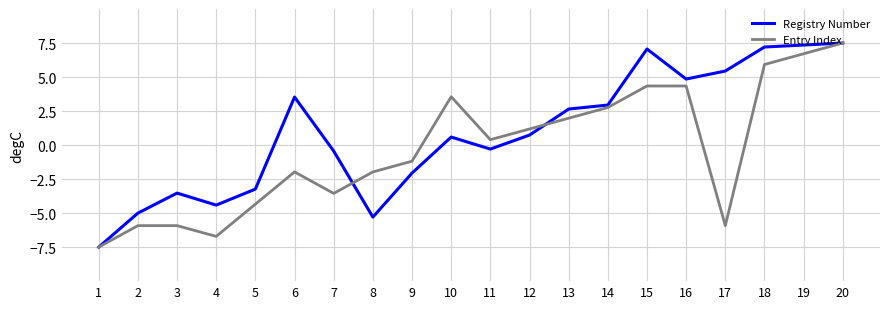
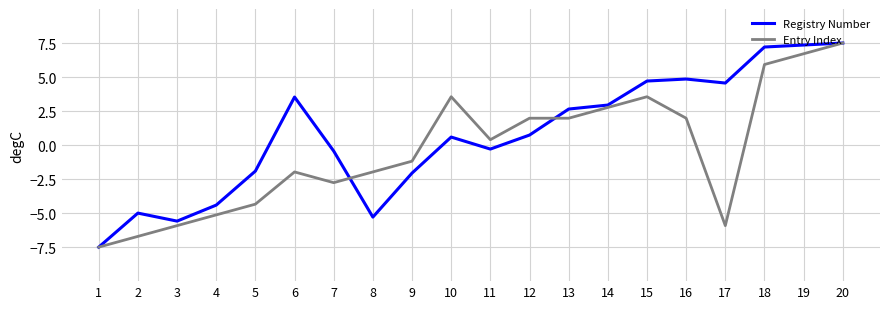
  {
    "Registry Number": {
      "2": -5.0,
-     "3": -3.5,
+     "3": -5.6,
      "4": -4.4,
-     "5": -3.2,
+     "5": -1.9,
      "6": 3.5,
      "7": -0.4,
      "8": -5.3,
      "9": -2.1,
      "10": 0.6,
      "11": -0.3,
      "12": 0.7,
      "13": 2.6,
-     "15": 7.1,
+     "15": 4.7,
      "16": 4.9,
-     "17": 5.4,
+     "17": 4.6,
      "18": 7.2,
      "19": 7.4
    },
    "Entry Index": {
-     "2": -5.9,
+     "2": -6.7,
      "3": -5.9,
-     "4": -6.7,
+     "4": -5.1,
      "5": -4.3,
      "6": -2.0,
-     "7": -3.6,
+     "7": -2.8,
      "8": -2.0,
      "9": -1.2,
      "10": 3.6,
      "11": 0.4,
-     "12": 1.2,
+     "12": 2.0,
      "13": 2.0,
-     "15": 4.3,
-     "16": 4.3,
+     "15": 3.6,
+     "16": 2.0,
      "17": -5.9,
      "18": 5.9,
      "19": 6.7
    }
  }
